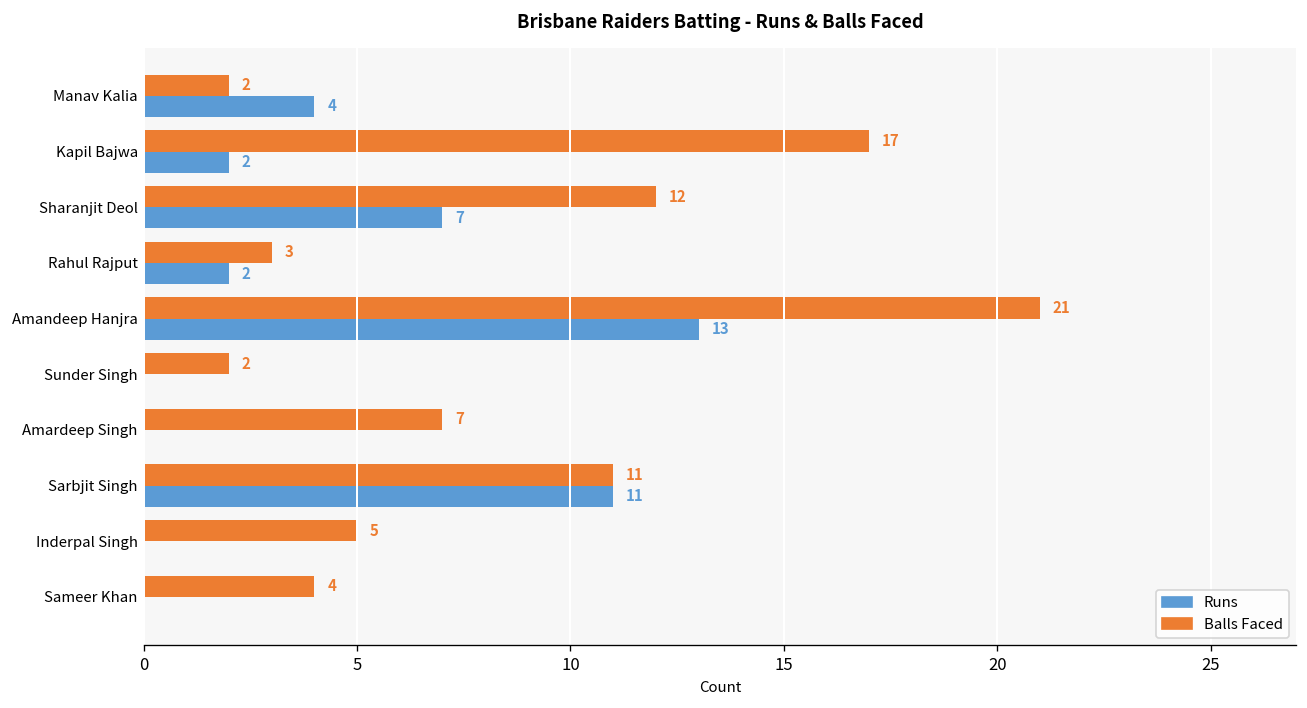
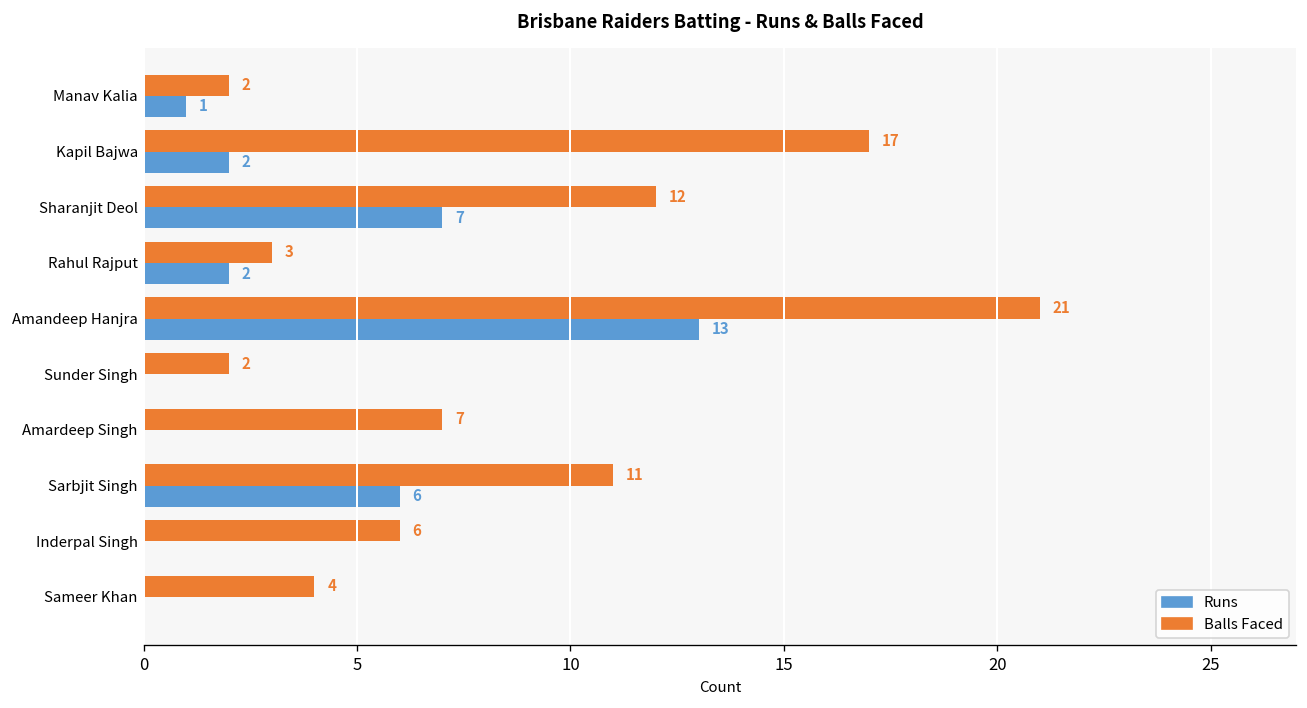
  {
    "Runs": {
-     "Manav Kalia": 4,
+     "Manav Kalia": 1,
      "Kapil Bajwa": 2,
      "Sharanjit Deol": 7,
      "Rahul Rajput": 2,
      "Amandeep Hanjra": 13,
-     "Sarbjit Singh": 11
+     "Sarbjit Singh": 6
    },
    "Balls Faced": {
      "Manav Kalia": 2,
      "Kapil Bajwa": 17,
      "Sharanjit Deol": 12,
      "Rahul Rajput": 3,
      "Amandeep Hanjra": 21,
      "Sunder Singh": 2,
      "Amardeep Singh": 7,
      "Sarbjit Singh": 11,
-     "Inderpal Singh": 5,
+     "Inderpal Singh": 6,
      "Sameer Khan": 4
    }
  }
